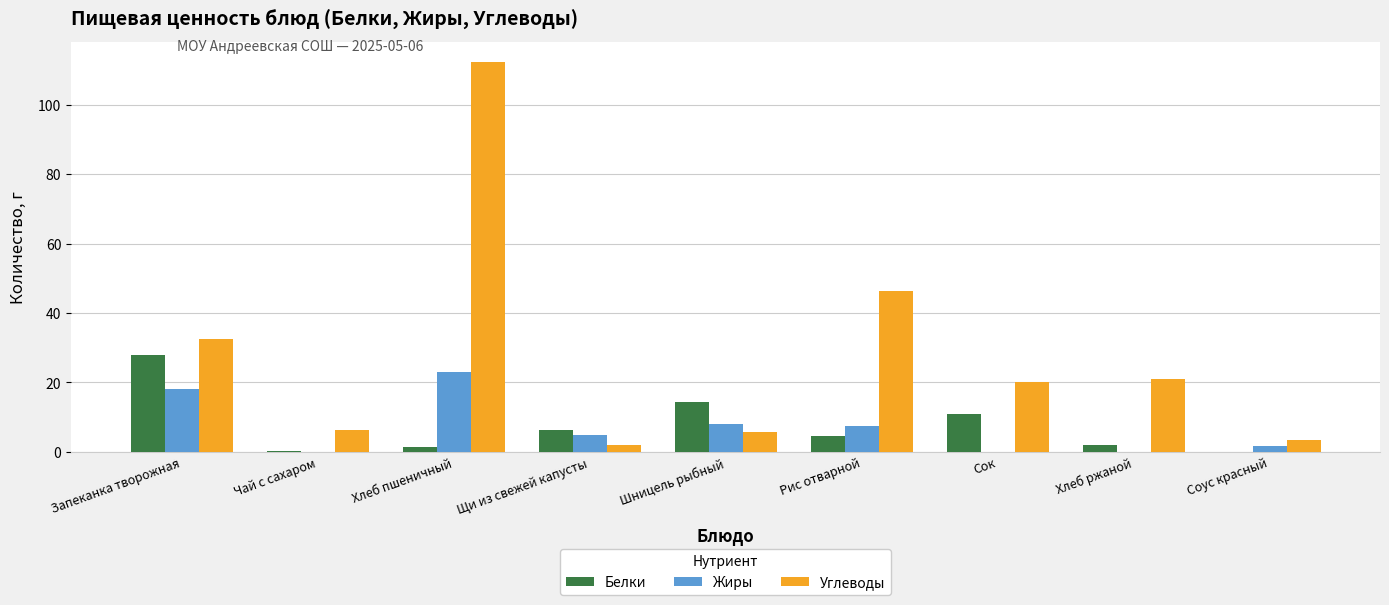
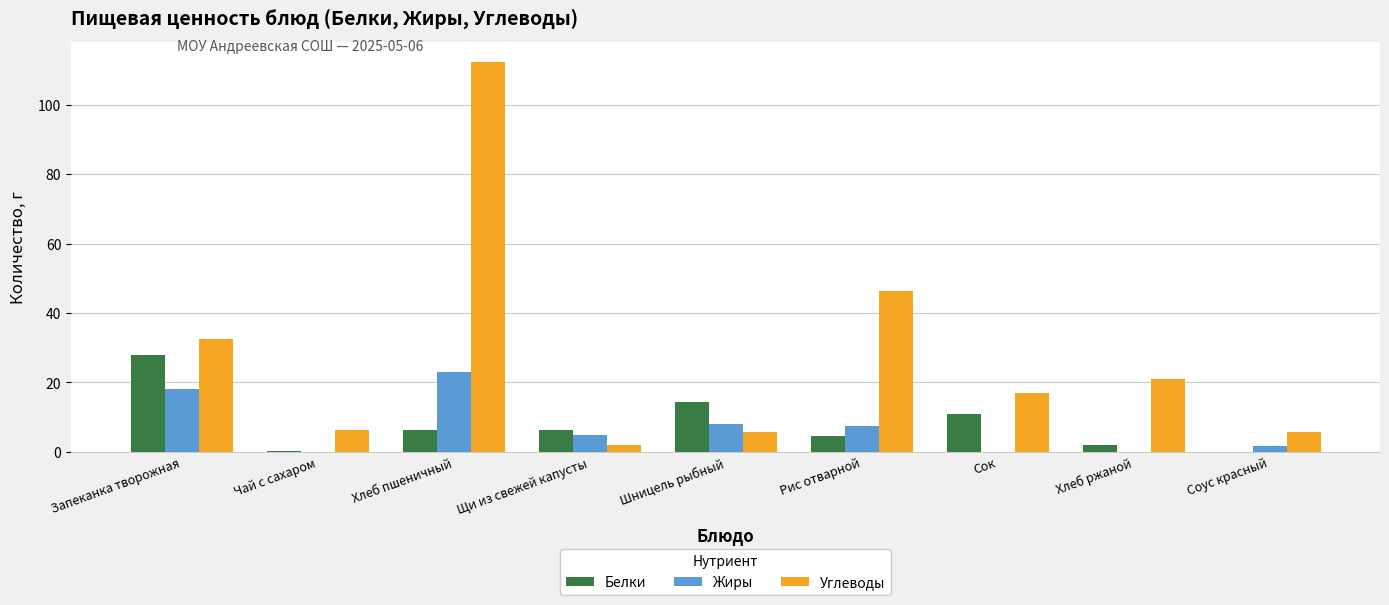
  {
    "Белки": {
      "Запеканка творожная": 28,
-     "Хлеб пшеничный": 1,
+     "Хлеб пшеничный": 6,
      "Щи из свежей капусты": 6,
      "Шницель рыбный": 14,
      "Рис отварной": 5,
      "Сок": 11,
      "Хлеб ржаной": 2,
      "Соус красный": 0
    },
    "Жиры": {
      "Запеканка творожная": 18,
      "Чай с сахаром": 0,
      "Хлеб пшеничный": 23,
      "Щи из свежей капусты": 5,
      "Шницель рыбный": 8,
      "Рис отварной": 7,
      "Сок": 0,
      "Хлеб ржаной": 0,
      "Соус красный": 2
    },
    "Углеводы": {
      "Запеканка творожная": 32,
      "Чай с сахаром": 6,
      "Хлеб пшеничный": 113,
      "Щи из свежей капусты": 2,
      "Шницель рыбный": 6,
      "Рис отварной": 46,
-     "Сок": 20,
+     "Сок": 17,
      "Хлеб ржаной": 21,
-     "Соус красный": 3
+     "Соус красный": 6
    }
  }
